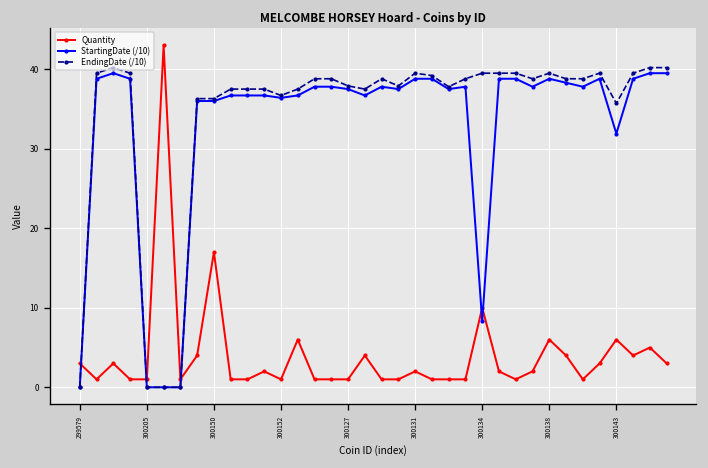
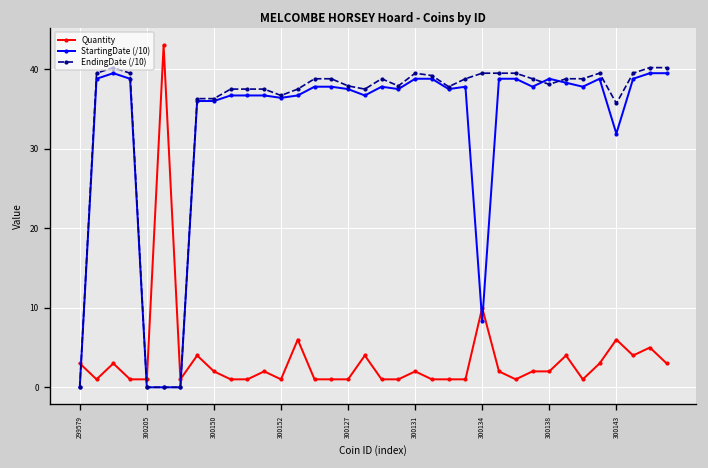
  {
    "Quantity": {
      "299579": 3,
      "300205": 1,
-     "300150": 17,
+     "300150": 2,
      "300152": 1,
      "300127": 1,
      "300131": 2,
      "300134": 10,
-     "300138": 6,
+     "300138": 2,
      "300143": 6
    },
    "StartingDate (/10)": {
      "300127": 38,
      "300131": 39,
      "300134": 8,
      "300138": 39,
      "300143": 32
    },
    "EndingDate (/10)": {
      "300127": 38,
      "300131": 40,
      "300134": 40,
-     "300138": 40,
+     "300138": 38,
      "300143": 36
    }
  }
